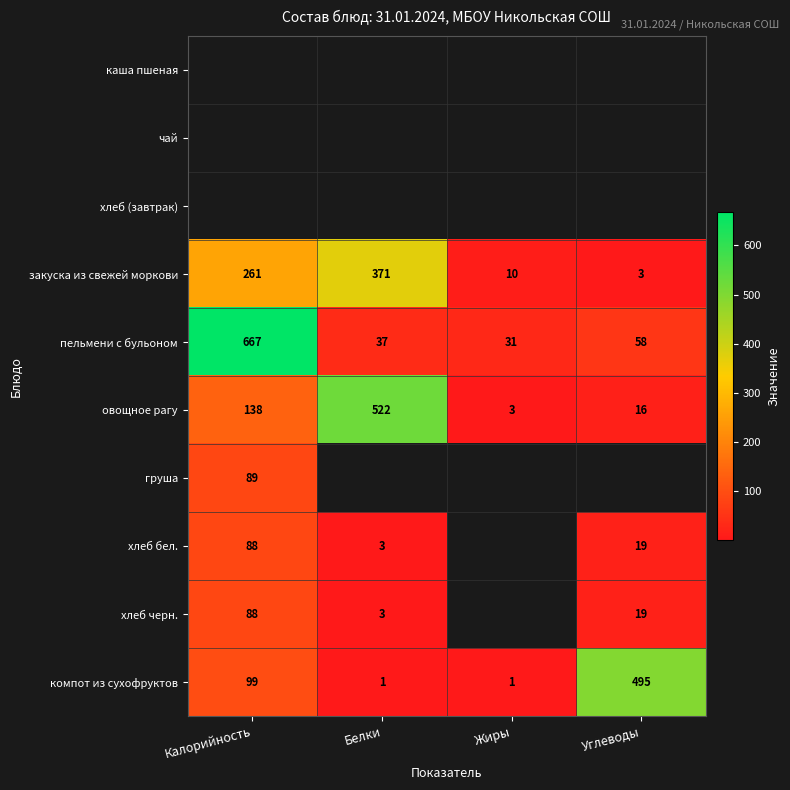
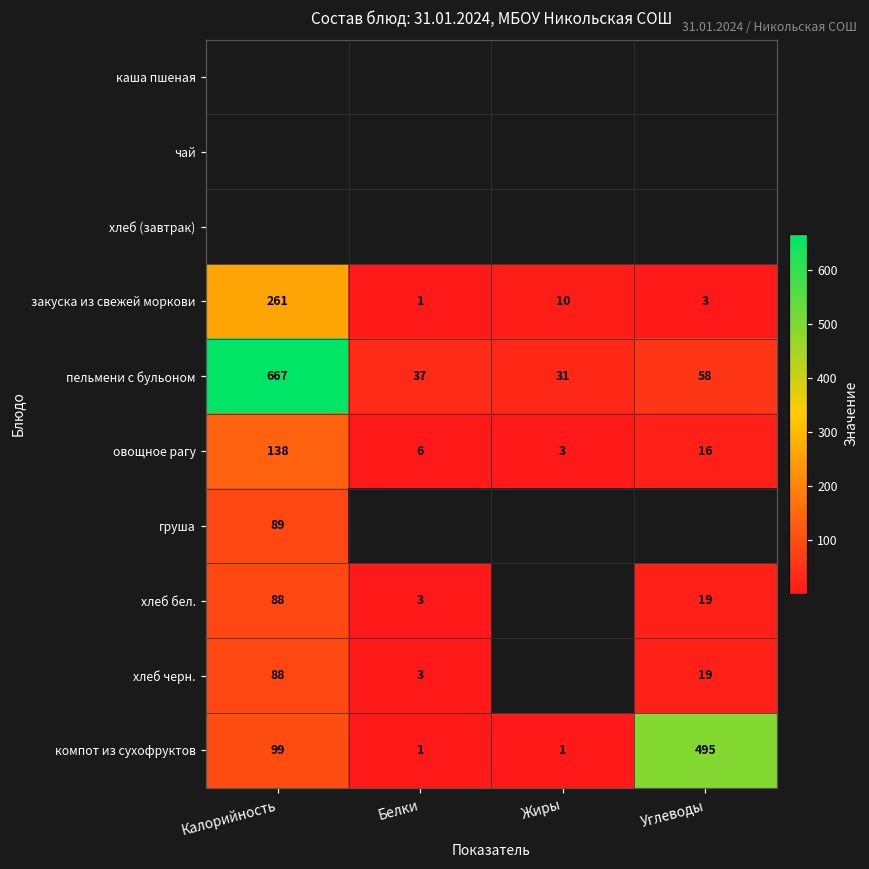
  {
    "закуска из свежей моркови": {
      "Калорийность": 261,
-     "Белки": 371,
+     "Белки": 1,
      "Жиры": 10,
      "Углеводы": 3
    },
    "пельмени с бульоном": {
      "Калорийность": 667,
      "Белки": 37,
      "Жиры": 31,
      "Углеводы": 58
    },
    "овощное рагу": {
      "Калорийность": 138,
-     "Белки": 522,
+     "Белки": 6,
      "Жиры": 3,
      "Углеводы": 16
    },
    "груша": {
      "Калорийность": 89
    },
    "хлеб бел.": {
      "Калорийность": 88,
      "Белки": 3,
      "Углеводы": 19
    },
    "хлеб черн.": {
      "Калорийность": 88,
      "Белки": 3,
      "Углеводы": 19
    },
    "компот из сухофруктов": {
      "Калорийность": 99,
      "Белки": 1,
      "Жиры": 1,
      "Углеводы": 495
    }
  }
